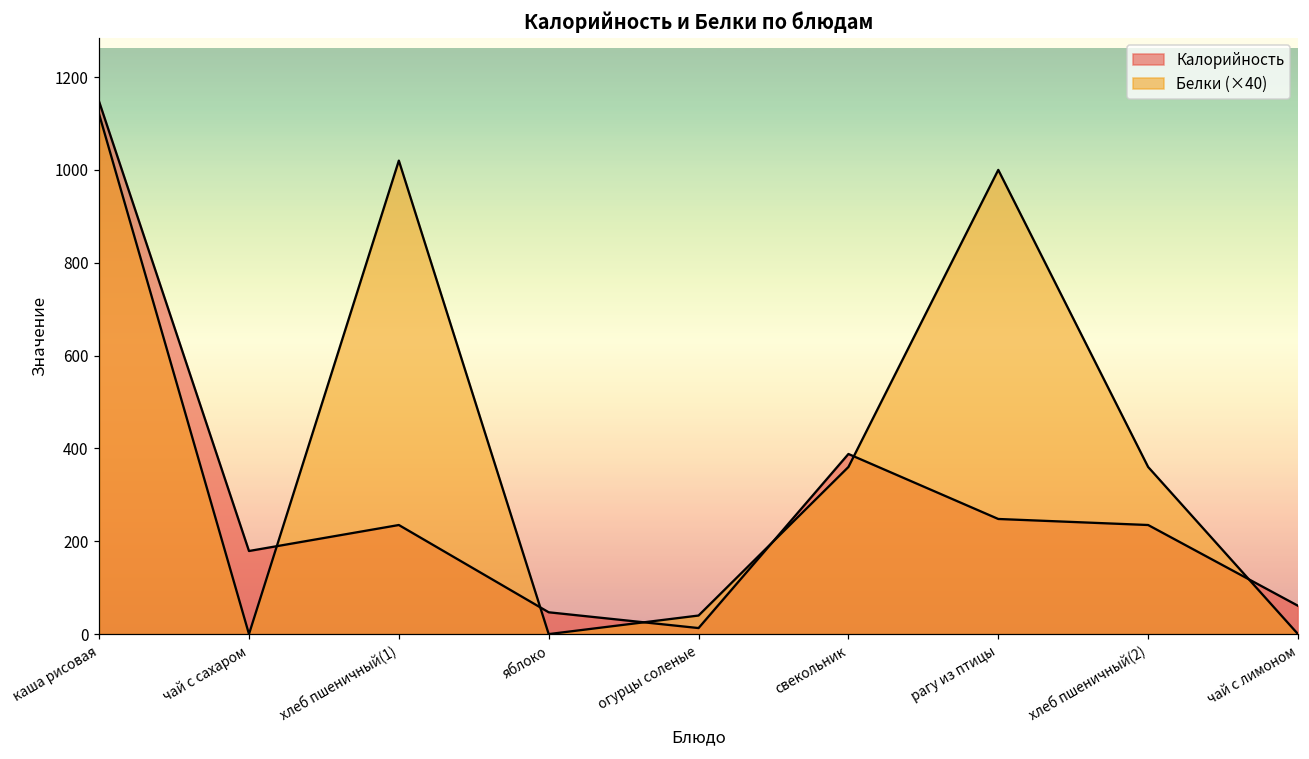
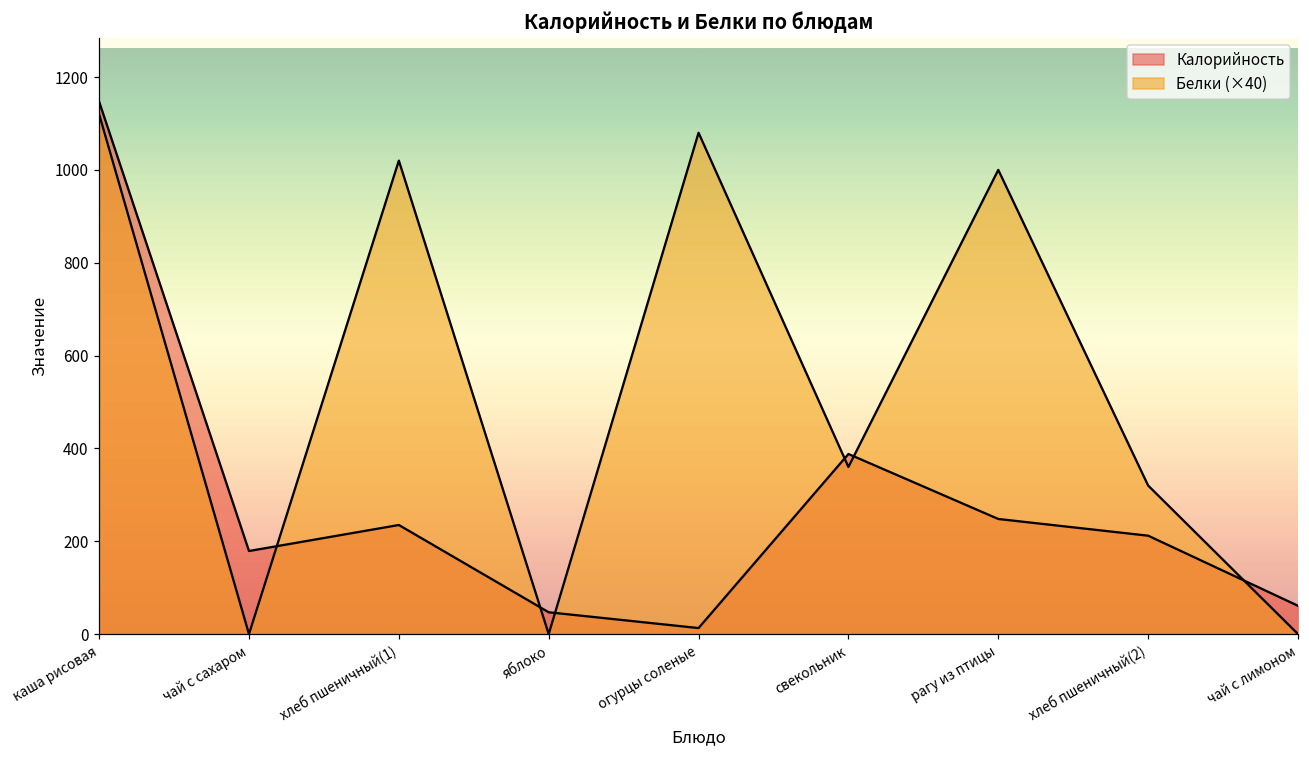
  {
    "Калорийность": {
      "каша рисовая": 1150,
      "чай с сахаром": 180,
      "хлеб пшеничный(1)": 240,
      "яблоко": 50,
      "огурцы соленые": 10,
      "свекольник": 390,
      "рагу из птицы": 250,
-     "хлеб пшеничный(2)": 240,
+     "хлеб пшеничный(2)": 210,
      "чай с лимоном": 60
    },
    "Белки (×40)": {
      "каша рисовая": 1120,
      "чай с сахаром": 0,
      "хлеб пшеничный(1)": 1020,
      "яблоко": 0,
-     "огурцы соленые": 40,
+     "огурцы соленые": 1080,
      "свекольник": 360,
      "рагу из птицы": 1000,
-     "хлеб пшеничный(2)": 360,
+     "хлеб пшеничный(2)": 320,
      "чай с лимоном": 0
    }
  }
